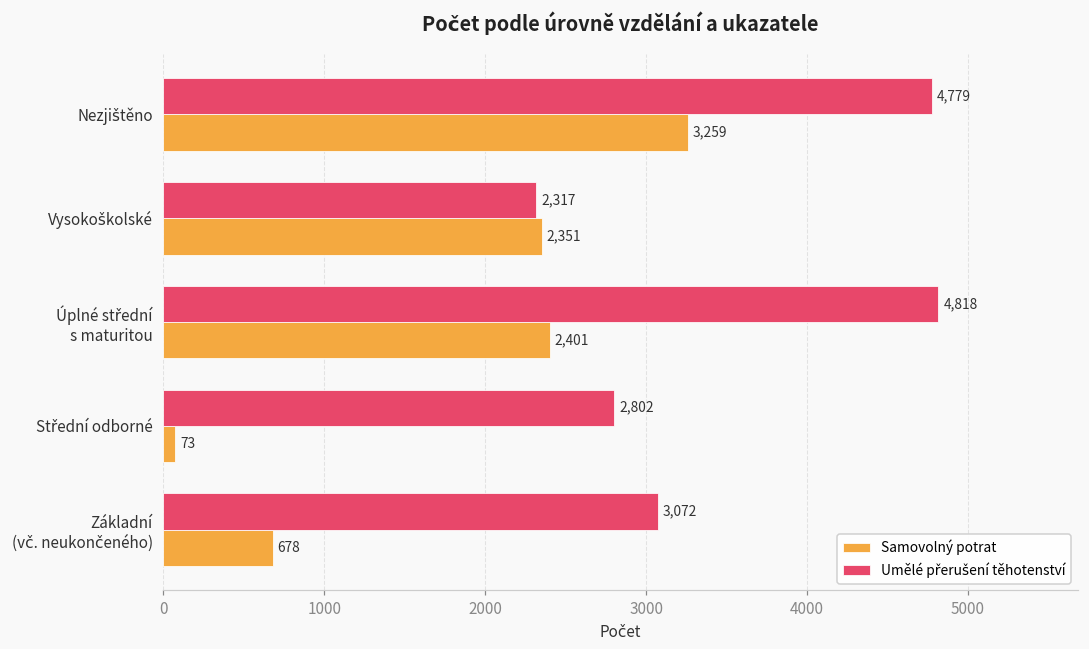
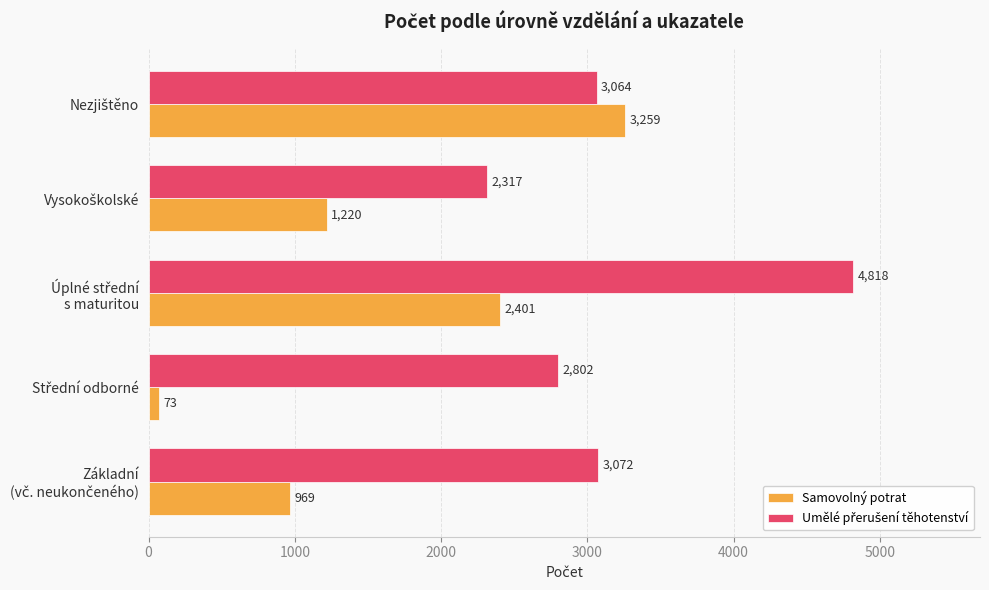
  {
    "Samovolný potrat": {
      "Nezjištěno": "3,259",
-     "Vysokoškolské": "2,351",
+     "Vysokoškolské": "1,220",
      "Úplné střední s maturitou": "2,401",
      "Střední odborné": "73",
-     "Základní (vč. neukončeného)": "678"
+     "Základní (vč. neukončeného)": "969"
    },
    "Umělé přerušení těhotenství": {
-     "Nezjištěno": "4,779",
+     "Nezjištěno": "3,064",
      "Vysokoškolské": "2,317",
      "Úplné střední s maturitou": "4,818",
      "Střední odborné": "2,802",
      "Základní (vč. neukončeného)": "3,072"
    }
  }
